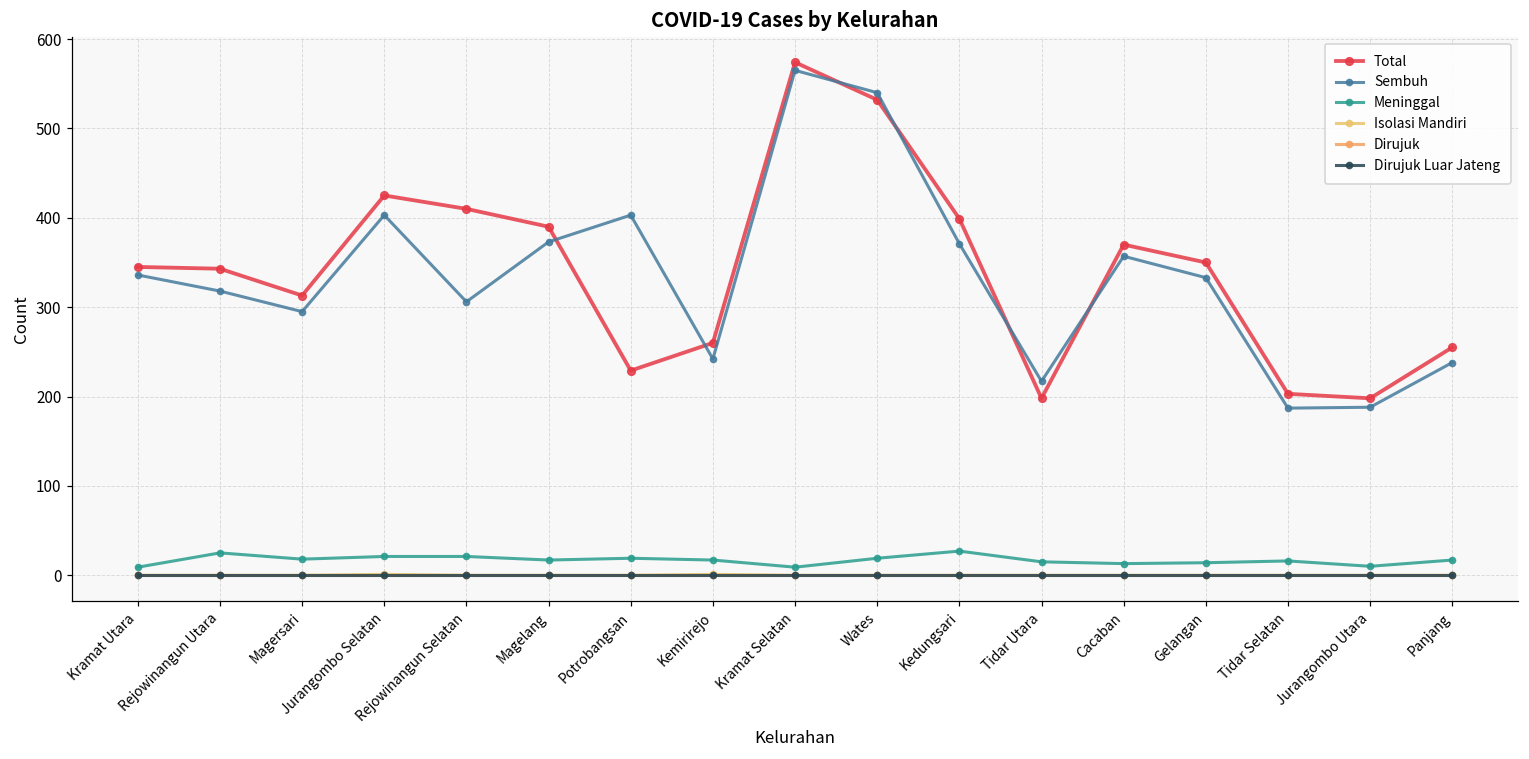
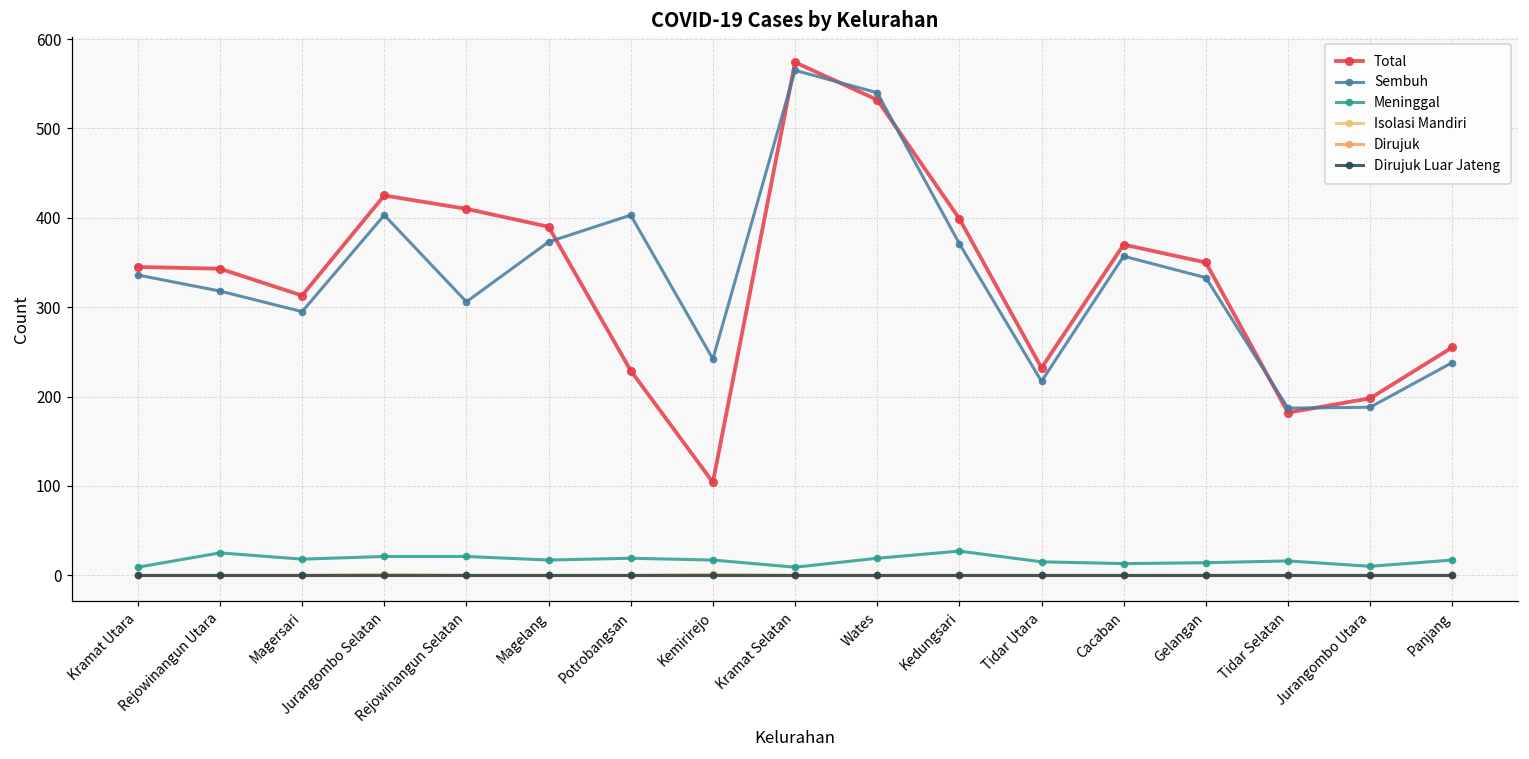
  {
    "Total": {
      "Kramat Utara": 350,
      "Rejowinangun Utara": 340,
      "Magersari": 310,
      "Jurangombo Selatan": 430,
      "Rejowinangun Selatan": 410,
      "Magelang": 390,
      "Potrobangsan": 230,
-     "Kemirirejo": 260,
+     "Kemirirejo": 100,
      "Kramat Selatan": 570,
      "Wates": 530,
      "Kedungsari": 400,
-     "Tidar Utara": 200,
+     "Tidar Utara": 230,
      "Cacaban": 370,
      "Gelangan": 350,
-     "Tidar Selatan": 200,
+     "Tidar Selatan": 180,
      "Jurangombo Utara": 200,
      "Panjang": 260
    }
  }
